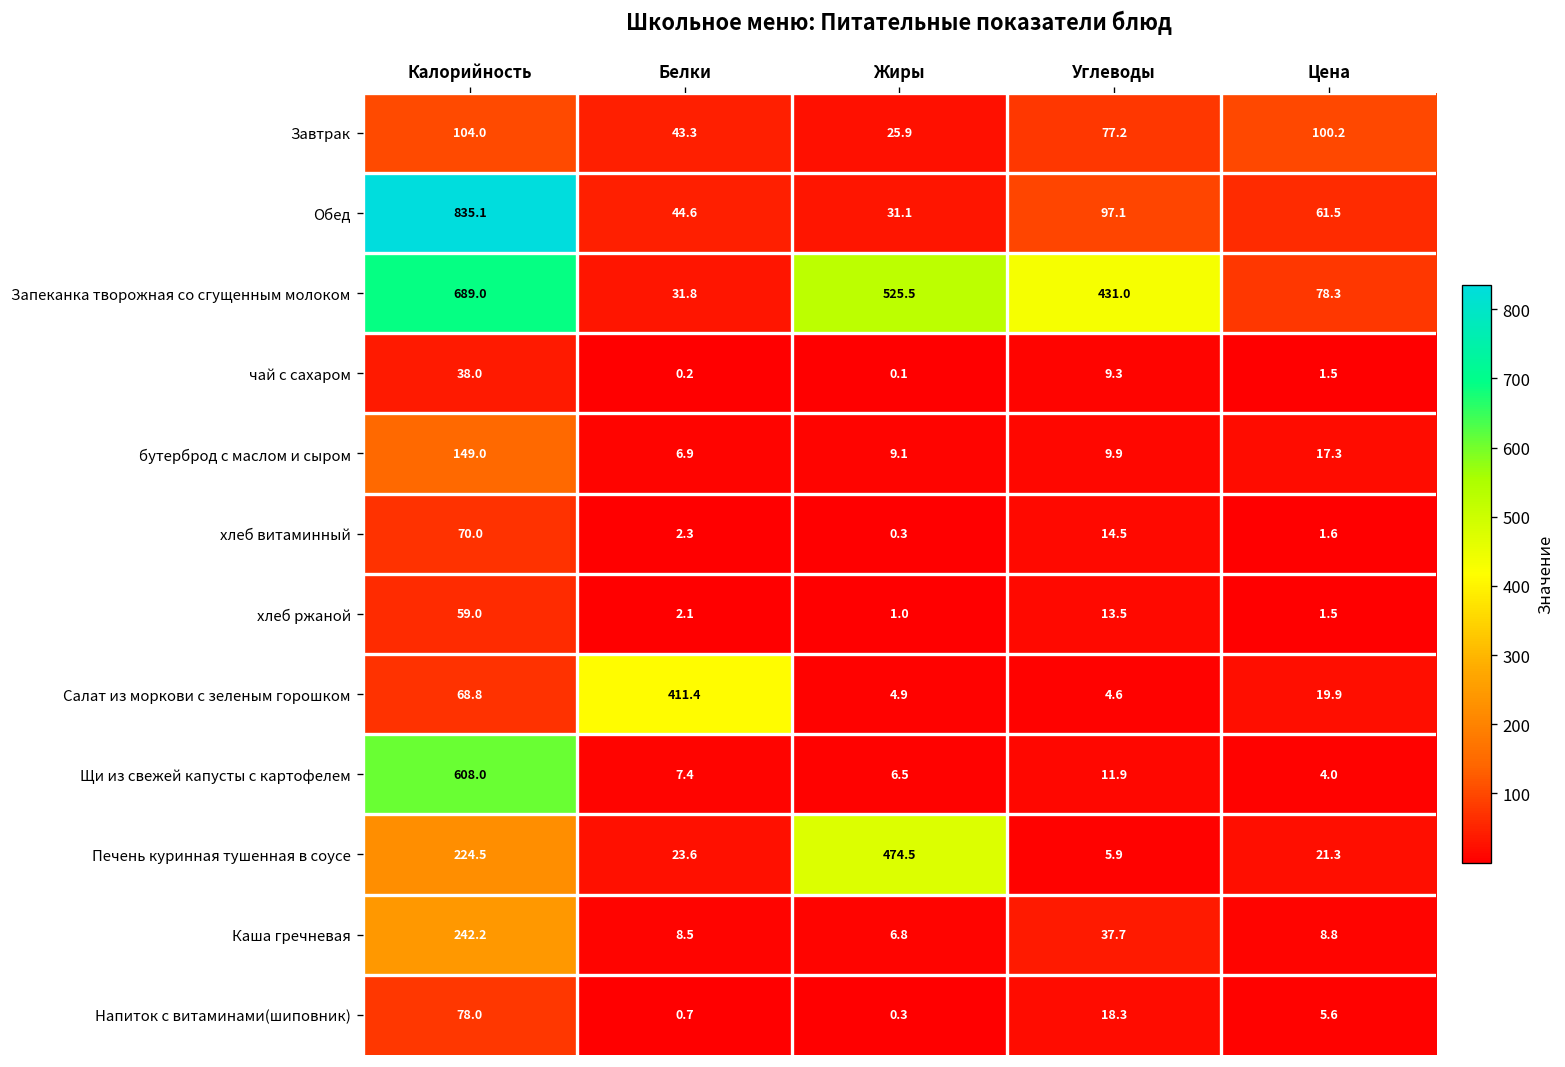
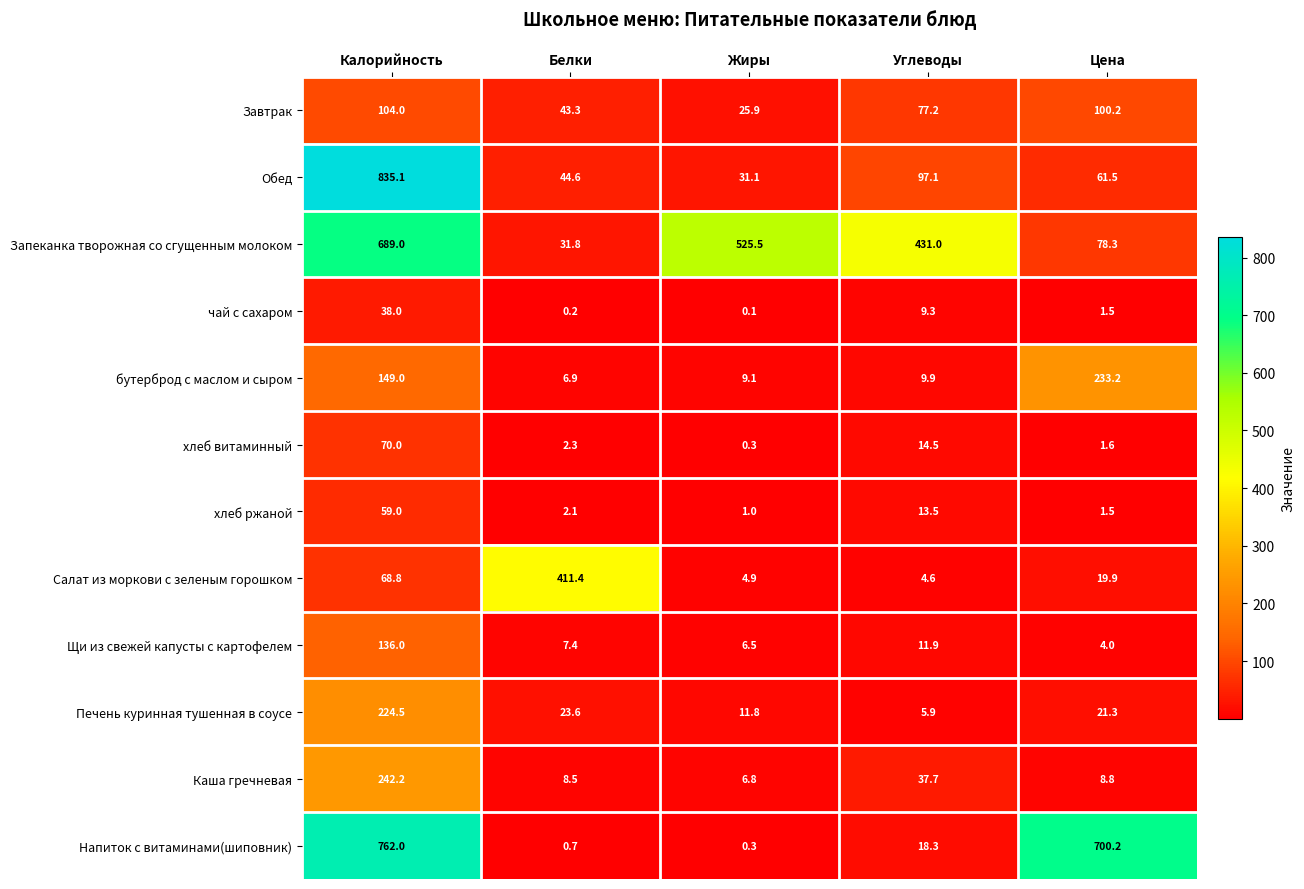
  {
    "Завтрак": {
      "Калорийность": 104.0,
      "Белки": 43.3,
      "Жиры": 25.9,
      "Углеводы": 77.2,
      "Цена": 100.2
    },
    "Обед": {
      "Калорийность": 835.1,
      "Белки": 44.6,
      "Жиры": 31.1,
      "Углеводы": 97.1,
      "Цена": 61.5
    },
    "Запеканка творожная со сгущенным молоком": {
      "Калорийность": 689.0,
      "Белки": 31.8,
      "Жиры": 525.5,
      "Углеводы": 431.0,
      "Цена": 78.3
    },
    "чай с сахаром": {
      "Калорийность": 38.0,
      "Белки": 0.2,
      "Жиры": 0.1,
      "Углеводы": 9.3,
      "Цена": 1.5
    },
    "бутерброд с маслом и сыром": {
      "Калорийность": 149.0,
      "Белки": 6.9,
      "Жиры": 9.1,
      "Углеводы": 9.9,
-     "Цена": 17.3
+     "Цена": 233.2
    },
    "хлеб витаминный": {
      "Калорийность": 70.0,
      "Белки": 2.3,
      "Жиры": 0.3,
      "Углеводы": 14.5,
      "Цена": 1.6
    },
    "хлеб ржаной": {
      "Калорийность": 59.0,
      "Белки": 2.1,
      "Жиры": 1.0,
      "Углеводы": 13.5,
      "Цена": 1.5
    },
    "Салат из моркови с зеленым горошком": {
      "Калорийность": 68.8,
      "Белки": 411.4,
      "Жиры": 4.9,
      "Углеводы": 4.6,
      "Цена": 19.9
    },
    "Щи из свежей капусты с картофелем": {
-     "Калорийность": 608.0,
+     "Калорийность": 136.0,
      "Белки": 7.4,
      "Жиры": 6.5,
      "Углеводы": 11.9,
      "Цена": 4.0
    },
    "Печень куринная тушенная в соусе": {
      "Калорийность": 224.5,
      "Белки": 23.6,
-     "Жиры": 474.5,
+     "Жиры": 11.8,
      "Углеводы": 5.9,
      "Цена": 21.3
    },
    "Каша гречневая": {
      "Калорийность": 242.2,
      "Белки": 8.5,
      "Жиры": 6.8,
      "Углеводы": 37.7,
      "Цена": 8.8
    },
    "Напиток с витаминами(шиповник)": {
-     "Калорийность": 78.0,
+     "Калорийность": 762.0,
      "Белки": 0.7,
      "Жиры": 0.3,
      "Углеводы": 18.3,
-     "Цена": 5.6
+     "Цена": 700.2
    }
  }
